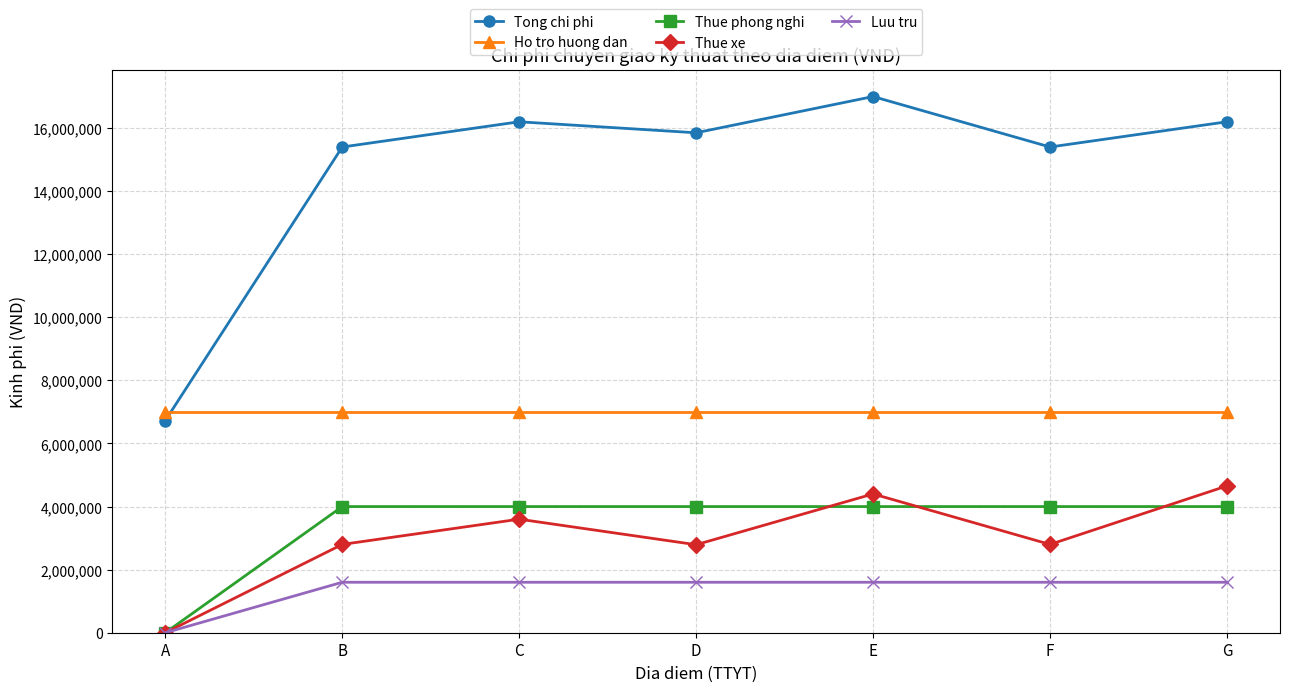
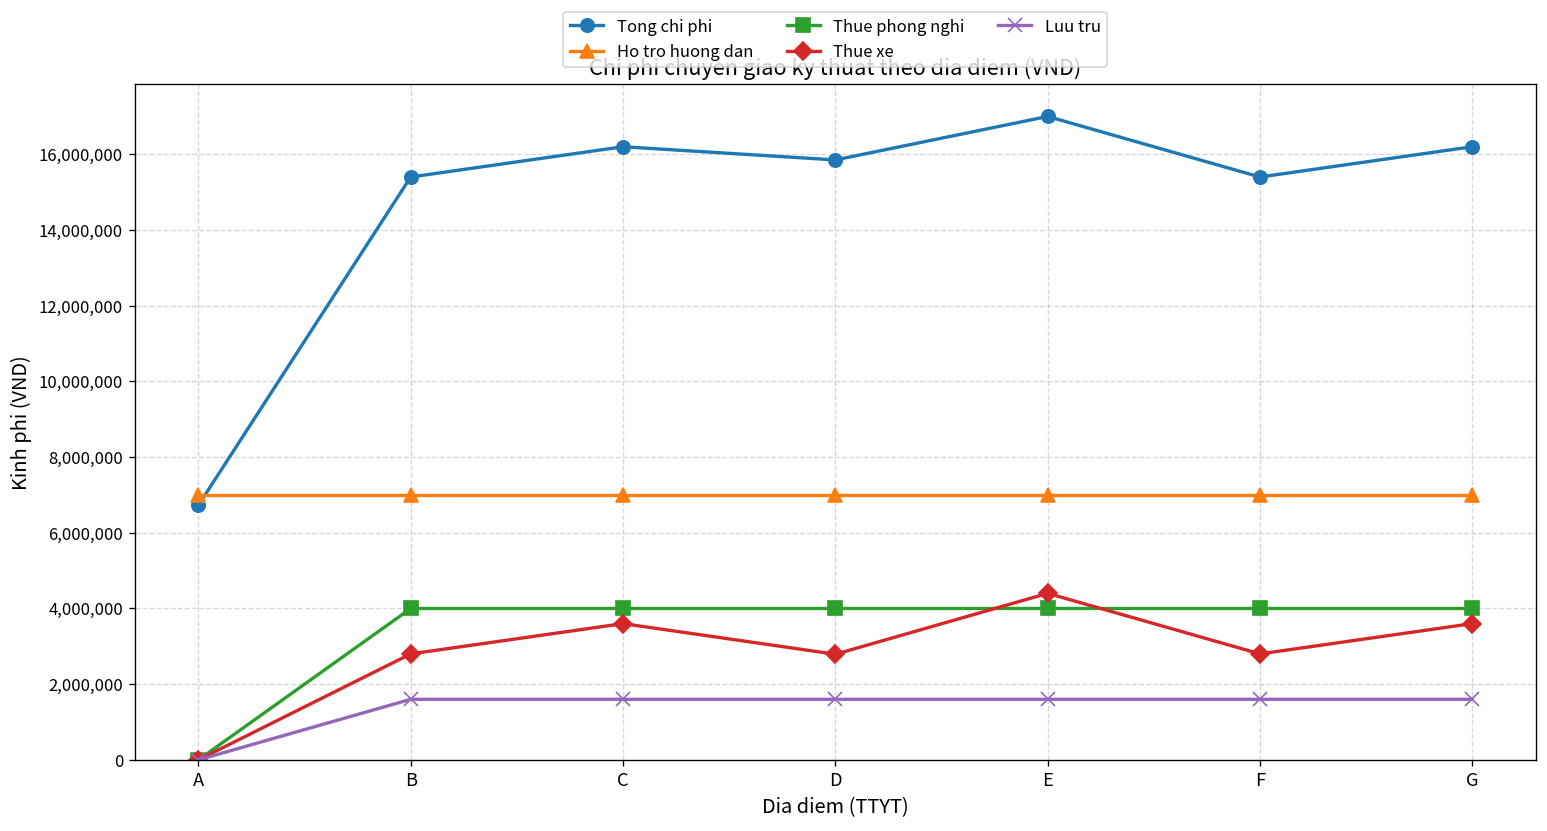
  {
    "Tong chi phi": {
      "A": "6,700,000",
      "B": "15,400,000",
      "C": "16,200,000",
      "D": "15,900,000",
      "E": "17,000,000",
      "F": "15,400,000",
      "G": "16,200,000"
    },
    "Ho tro huong dan": {
      "A": "7,000,000",
      "B": "7,000,000",
      "C": "7,000,000",
      "D": "7,000,000",
      "E": "7,000,000",
      "F": "7,000,000",
      "G": "7,000,000"
    },
    "Thue phong nghi": {
      "B": "4,000,000",
      "C": "4,000,000",
      "D": "4,000,000",
      "E": "4,000,000",
      "F": "4,000,000",
      "G": "4,000,000"
    },
    "Thue xe": {
      "B": "2,800,000",
      "C": "3,600,000",
      "D": "2,800,000",
      "E": "4,400,000",
      "F": "2,800,000",
-     "G": "4,700,000"
+     "G": "3,600,000"
    },
    "Luu tru": {
      "B": "1,600,000",
      "C": "1,600,000",
      "D": "1,600,000",
      "E": "1,600,000",
      "F": "1,600,000",
      "G": "1,600,000"
    }
  }
